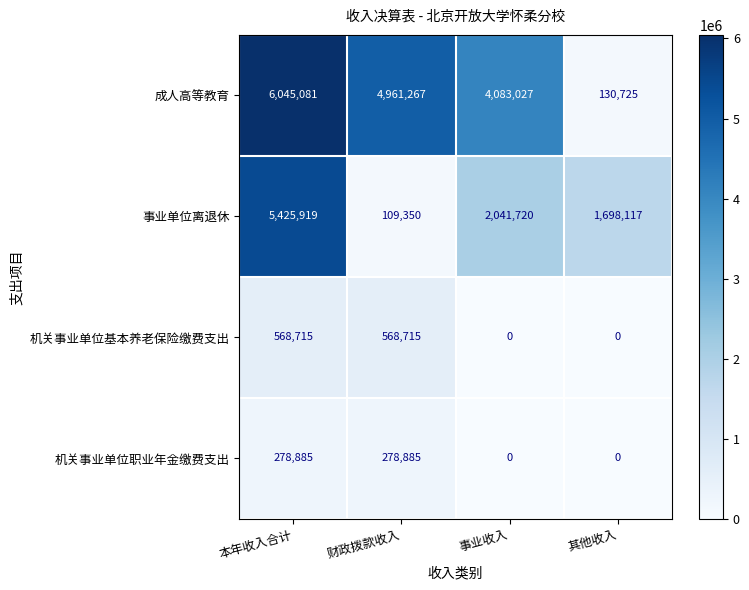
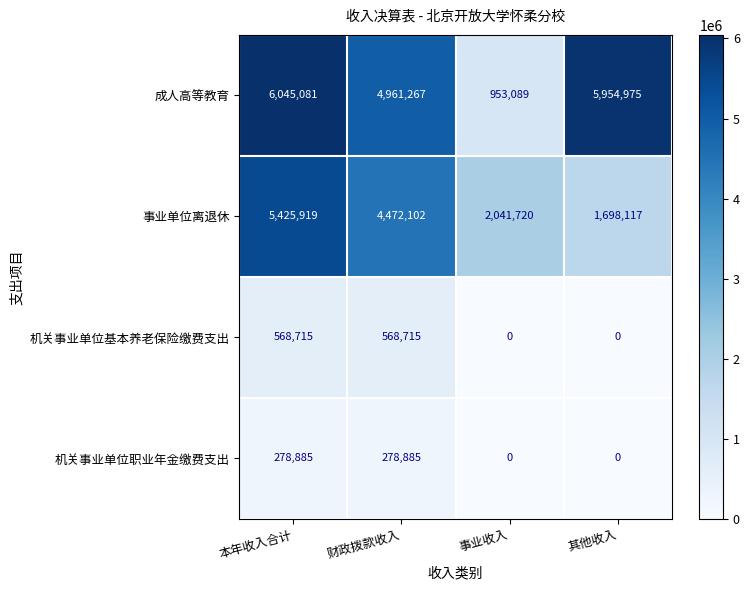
  {
    "成人高等教育": {
      "本年收入合计": "6,045,081",
      "财政拨款收入": "4,961,267",
-     "事业收入": "4,083,027",
-     "其他收入": "130,725"
+     "事业收入": "953,089",
+     "其他收入": "5,954,975"
    },
    "事业单位离退休": {
      "本年收入合计": "5,425,919",
-     "财政拨款收入": "109,350",
+     "财政拨款收入": "4,472,102",
      "事业收入": "2,041,720",
      "其他收入": "1,698,117"
    },
    "机关事业单位基本养老保险缴费支出": {
      "本年收入合计": "568,715",
      "财政拨款收入": "568,715",
      "事业收入": "0",
      "其他收入": "0"
    },
    "机关事业单位职业年金缴费支出": {
      "本年收入合计": "278,885",
      "财政拨款收入": "278,885",
      "事业收入": "0",
      "其他收入": "0"
    }
  }
